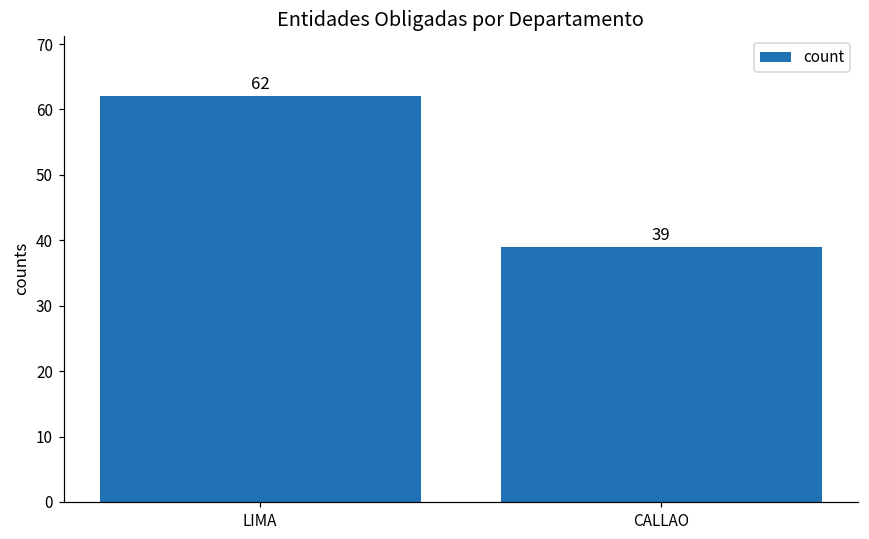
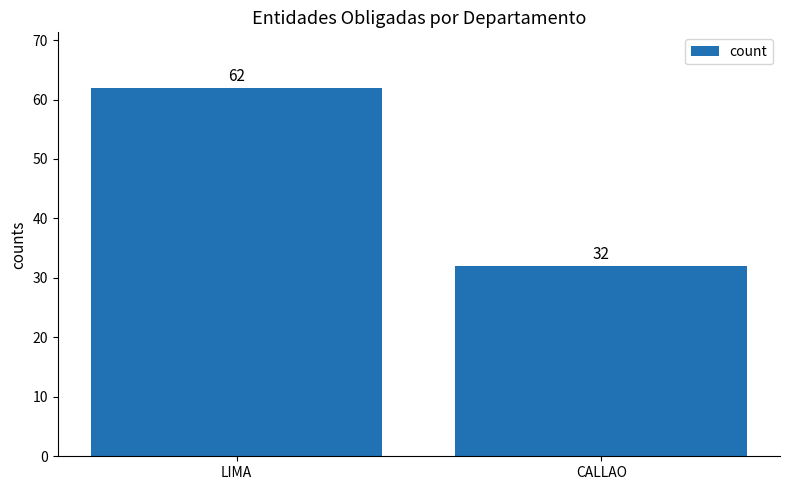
  {
    "LIMA": 62,
-   "CALLAO": 39
+   "CALLAO": 32
  }
